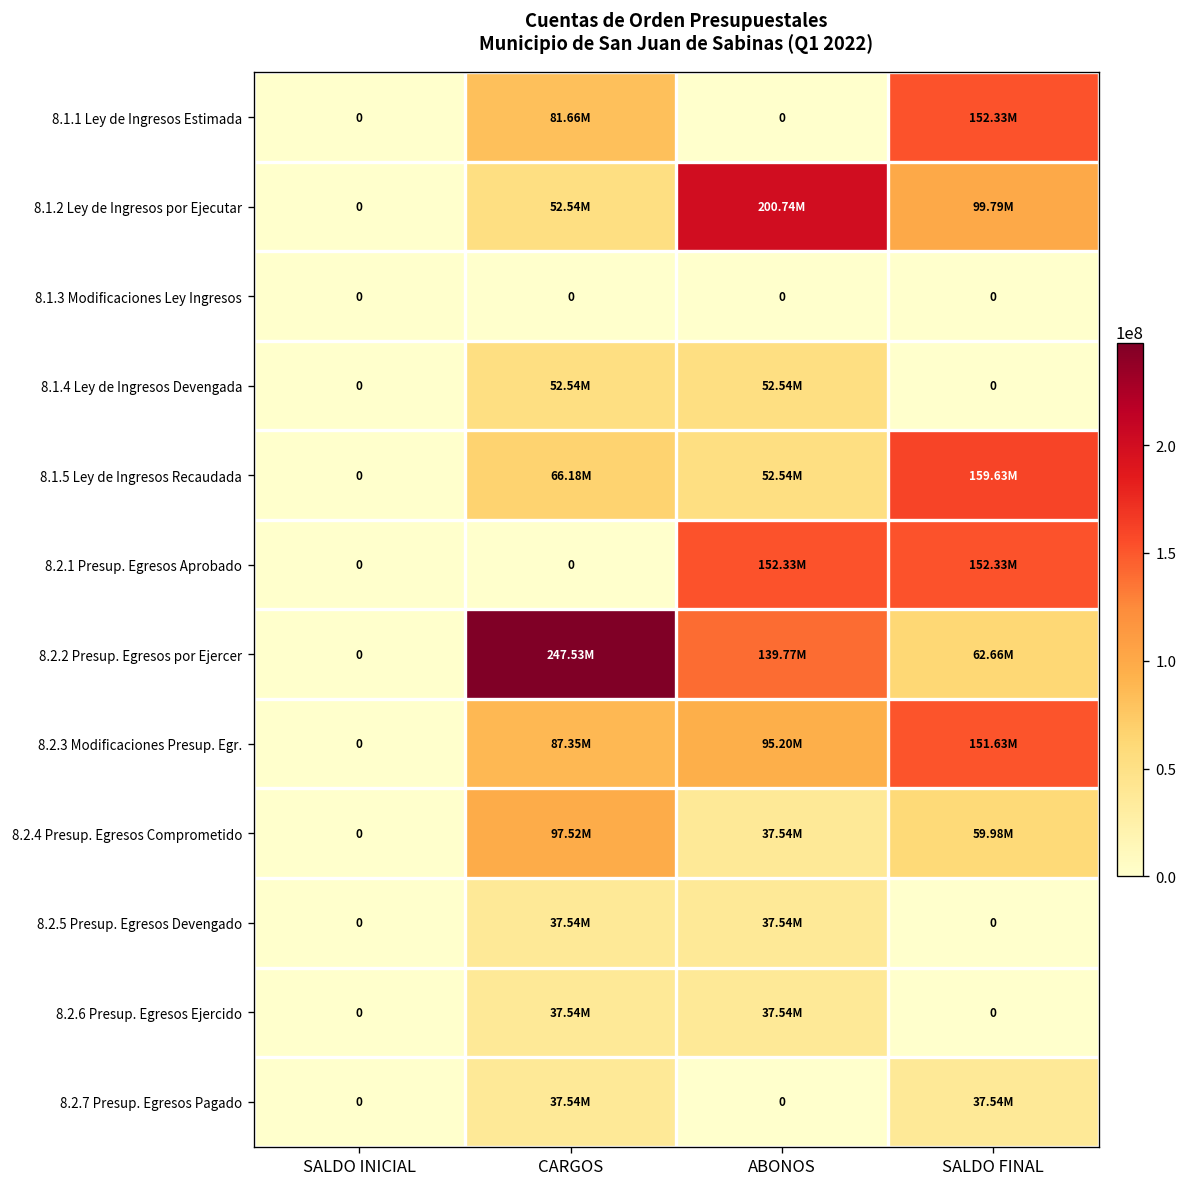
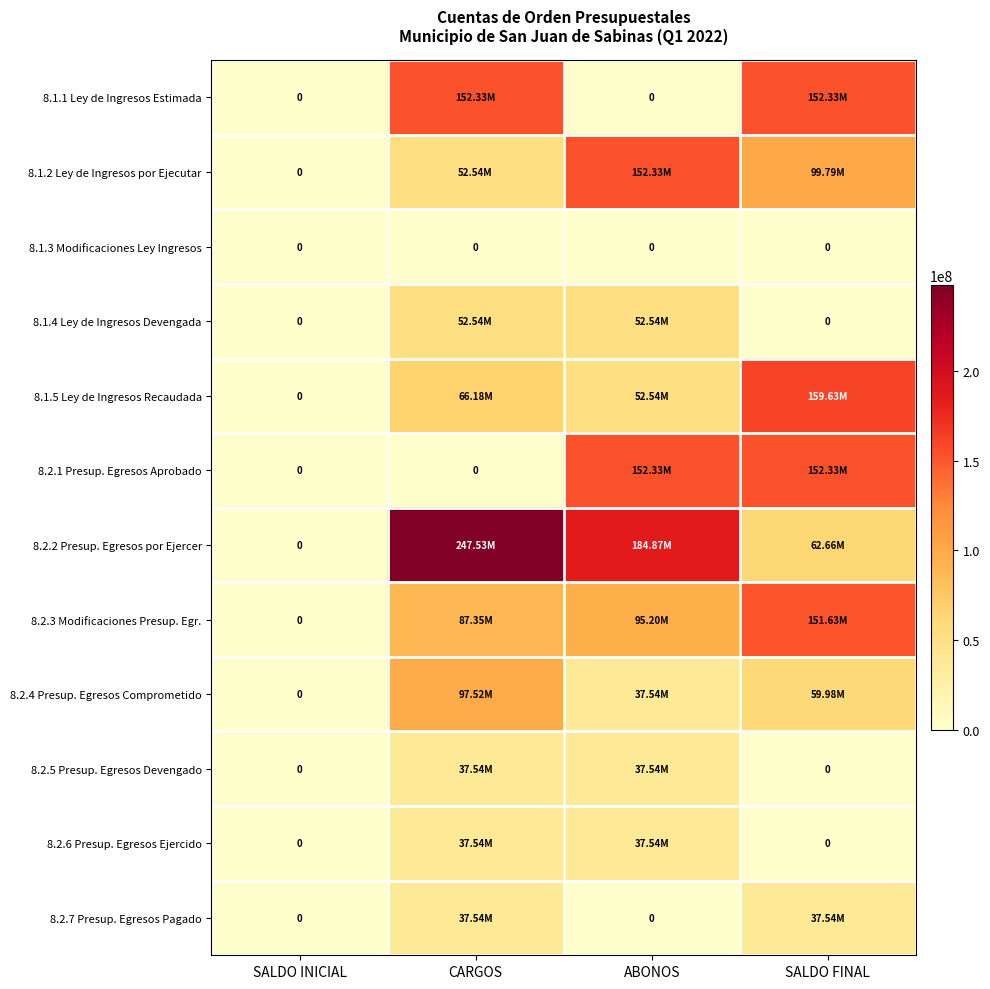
  {
    "8.1.1 Ley de Ingresos Estimada": {
      "SALDO INICIAL": "0",
-     "CARGOS": "81.66M",
+     "CARGOS": "152.33M",
      "ABONOS": "0",
      "SALDO FINAL": "152.33M"
    },
    "8.1.2 Ley de Ingresos por Ejecutar": {
      "SALDO INICIAL": "0",
      "CARGOS": "52.54M",
-     "ABONOS": "200.74M",
+     "ABONOS": "152.33M",
      "SALDO FINAL": "99.79M"
    },
    "8.1.3 Modificaciones Ley Ingresos": {
      "SALDO INICIAL": "0",
      "CARGOS": "0",
      "ABONOS": "0",
      "SALDO FINAL": "0"
    },
    "8.1.4 Ley de Ingresos Devengada": {
      "SALDO INICIAL": "0",
      "CARGOS": "52.54M",
      "ABONOS": "52.54M",
      "SALDO FINAL": "0"
    },
    "8.1.5 Ley de Ingresos Recaudada": {
      "SALDO INICIAL": "0",
      "CARGOS": "66.18M",
      "ABONOS": "52.54M",
      "SALDO FINAL": "159.63M"
    },
    "8.2.1 Presup. Egresos Aprobado": {
      "SALDO INICIAL": "0",
      "CARGOS": "0",
      "ABONOS": "152.33M",
      "SALDO FINAL": "152.33M"
    },
    "8.2.2 Presup. Egresos por Ejercer": {
      "SALDO INICIAL": "0",
      "CARGOS": "247.53M",
-     "ABONOS": "139.77M",
+     "ABONOS": "184.87M",
      "SALDO FINAL": "62.66M"
    },
    "8.2.3 Modificaciones Presup. Egr.": {
      "SALDO INICIAL": "0",
      "CARGOS": "87.35M",
      "ABONOS": "95.20M",
      "SALDO FINAL": "151.63M"
    },
    "8.2.4 Presup. Egresos Comprometido": {
      "SALDO INICIAL": "0",
      "CARGOS": "97.52M",
      "ABONOS": "37.54M",
      "SALDO FINAL": "59.98M"
    },
    "8.2.5 Presup. Egresos Devengado": {
      "SALDO INICIAL": "0",
      "CARGOS": "37.54M",
      "ABONOS": "37.54M",
      "SALDO FINAL": "0"
    },
    "8.2.6 Presup. Egresos Ejercido": {
      "SALDO INICIAL": "0",
      "CARGOS": "37.54M",
      "ABONOS": "37.54M",
      "SALDO FINAL": "0"
    },
    "8.2.7 Presup. Egresos Pagado": {
      "SALDO INICIAL": "0",
      "CARGOS": "37.54M",
      "ABONOS": "0",
      "SALDO FINAL": "37.54M"
    }
  }
